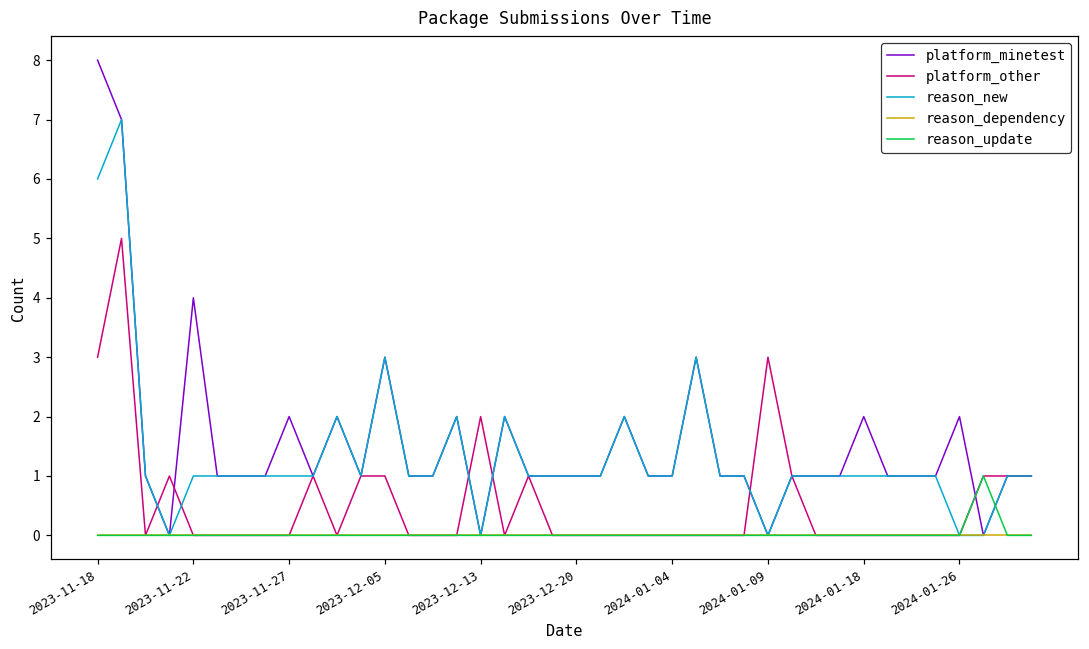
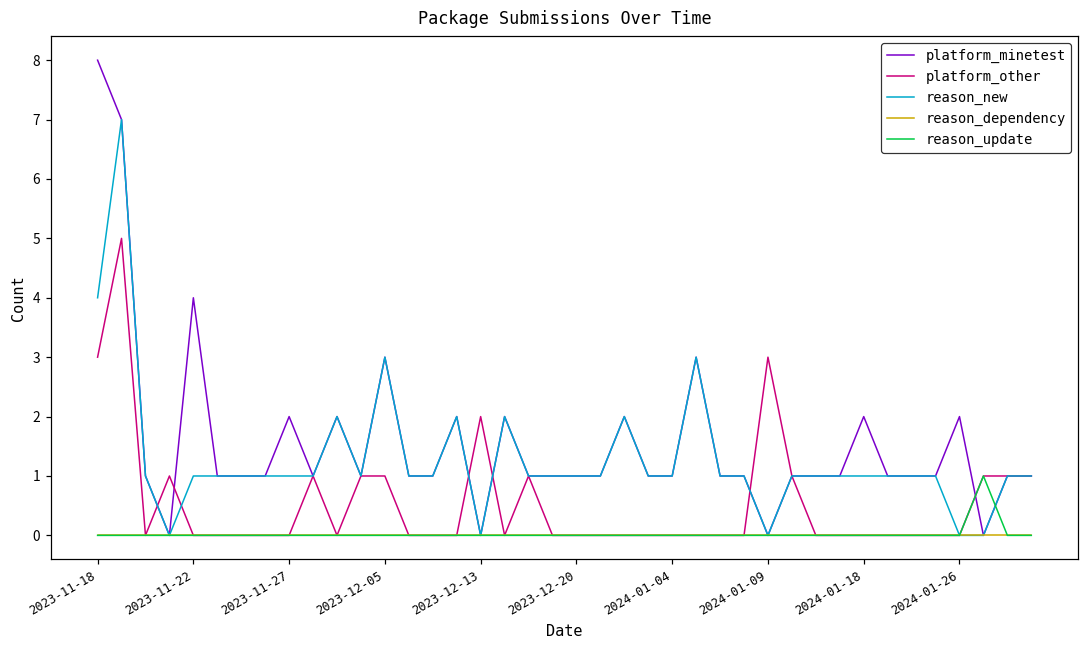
  {
    "platform_minetest": {
      "2023-11-18": 8,
      "2023-11-22": 4,
      "2023-11-27": 2,
      "2024-01-18": 2,
      "2024-01-26": 2
    },
    "platform_other": {
      "2023-11-18": 3,
      "2023-12-05": 1,
      "2023-12-13": 2,
      "2024-01-09": 3
    },
    "reason_new": {
-     "2023-11-18": 6,
+     "2023-11-18": 4,
      "2023-11-22": 1,
      "2023-11-27": 1,
      "2024-01-18": 1
    }
  }
